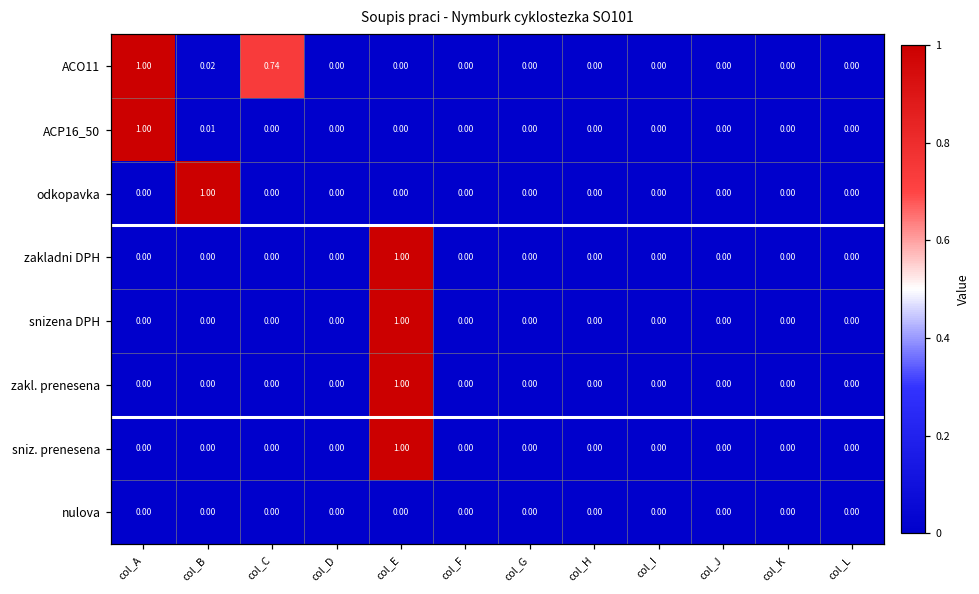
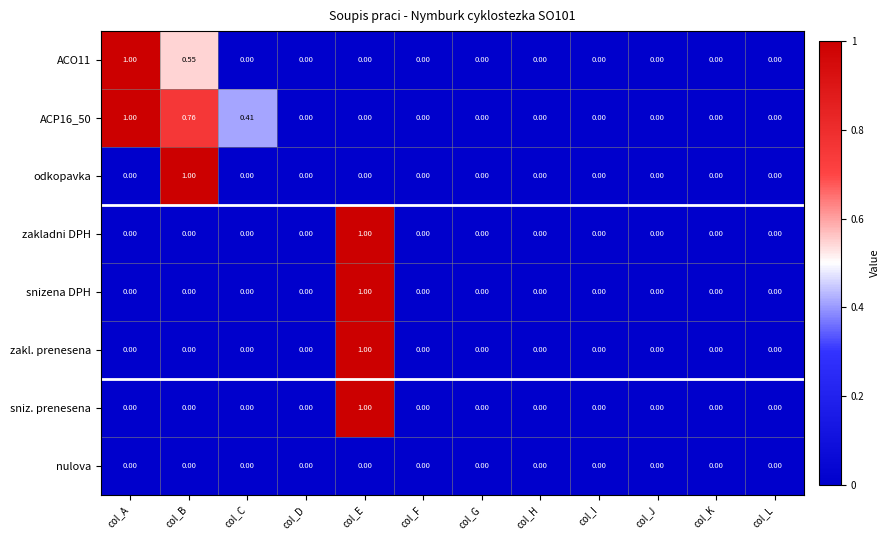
  {
    "ACO11": {
      "col_A": 1.00,
-     "col_B": 0.02,
-     "col_C": 0.74,
+     "col_B": 0.55,
+     "col_C": 0.00,
      "col_D": 0.00,
      "col_E": 0.00,
      "col_F": 0.00,
      "col_G": 0.00,
      "col_H": 0.00,
      "col_I": 0.00,
      "col_J": 0.00,
      "col_K": 0.00,
      "col_L": 0.00
    },
    "ACP16_50": {
      "col_A": 1.00,
-     "col_B": 0.01,
-     "col_C": 0.00,
+     "col_B": 0.76,
+     "col_C": 0.41,
      "col_D": 0.00,
      "col_E": 0.00,
      "col_F": 0.00,
      "col_G": 0.00,
      "col_H": 0.00,
      "col_I": 0.00,
      "col_J": 0.00,
      "col_K": 0.00,
      "col_L": 0.00
    },
    "odkopavka": {
      "col_A": 0.00,
      "col_B": 1.00,
      "col_C": 0.00,
      "col_D": 0.00,
      "col_E": 0.00,
      "col_F": 0.00,
      "col_G": 0.00,
      "col_H": 0.00,
      "col_I": 0.00,
      "col_J": 0.00,
      "col_K": 0.00,
      "col_L": 0.00
    },
    "zakladni DPH": {
      "col_A": 0.00,
      "col_B": 0.00,
      "col_C": 0.00,
      "col_D": 0.00,
      "col_E": 1.00,
      "col_F": 0.00,
      "col_G": 0.00,
      "col_H": 0.00,
      "col_I": 0.00,
      "col_J": 0.00,
      "col_K": 0.00,
      "col_L": 0.00
    },
    "snizena DPH": {
      "col_A": 0.00,
      "col_B": 0.00,
      "col_C": 0.00,
      "col_D": 0.00,
      "col_E": 1.00,
      "col_F": 0.00,
      "col_G": 0.00,
      "col_H": 0.00,
      "col_I": 0.00,
      "col_J": 0.00,
      "col_K": 0.00,
      "col_L": 0.00
    },
    "zakl. prenesena": {
      "col_A": 0.00,
      "col_B": 0.00,
      "col_C": 0.00,
      "col_D": 0.00,
      "col_E": 1.00,
      "col_F": 0.00,
      "col_G": 0.00,
      "col_H": 0.00,
      "col_I": 0.00,
      "col_J": 0.00,
      "col_K": 0.00,
      "col_L": 0.00
    },
    "sniz. prenesena": {
      "col_A": 0.00,
      "col_B": 0.00,
      "col_C": 0.00,
      "col_D": 0.00,
      "col_E": 1.00,
      "col_F": 0.00,
      "col_G": 0.00,
      "col_H": 0.00,
      "col_I": 0.00,
      "col_J": 0.00,
      "col_K": 0.00,
      "col_L": 0.00
    },
    "nulova": {
      "col_A": 0.00,
      "col_B": 0.00,
      "col_C": 0.00,
      "col_D": 0.00,
      "col_E": 0.00,
      "col_F": 0.00,
      "col_G": 0.00,
      "col_H": 0.00,
      "col_I": 0.00,
      "col_J": 0.00,
      "col_K": 0.00,
      "col_L": 0.00
    }
  }
